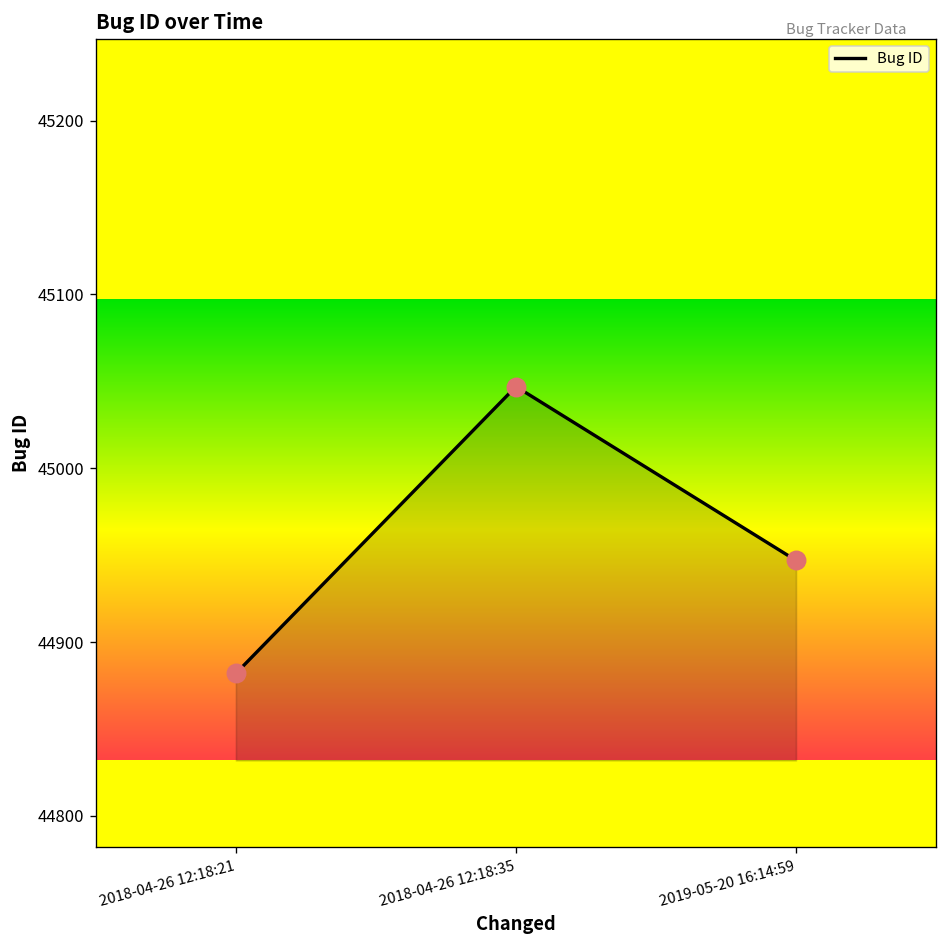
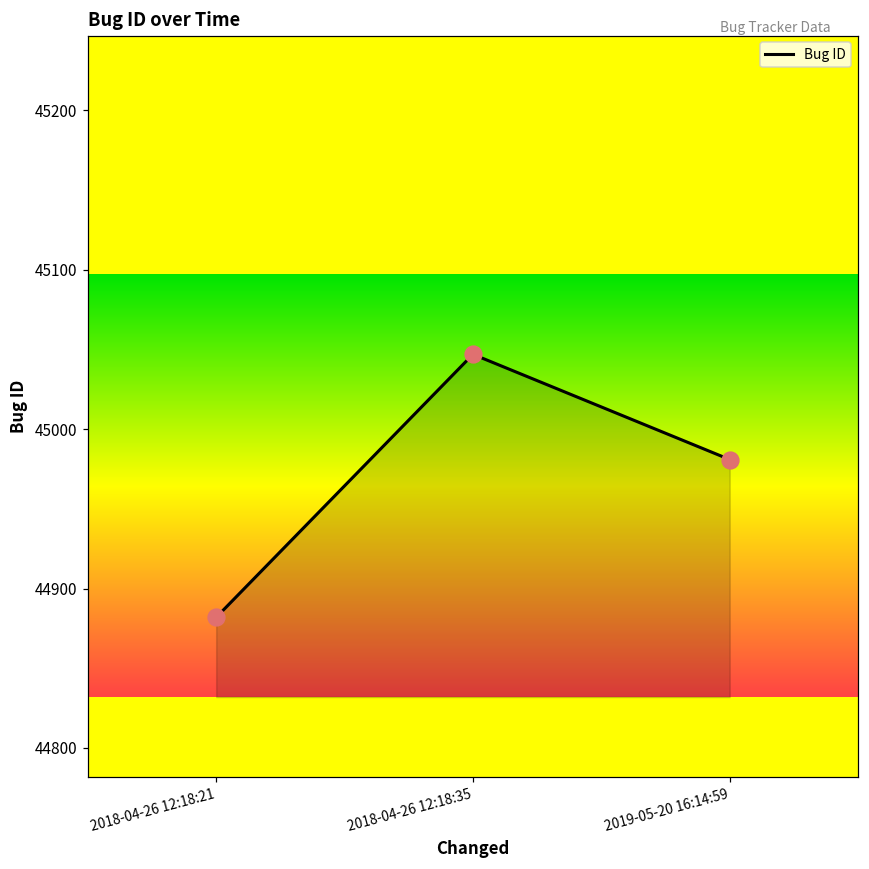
  {
    "2018-04-26 12:18:21": 44882,
    "2018-04-26 12:18:35": 45047,
-   "2019-05-20 16:14:59": 44947
+   "2019-05-20 16:14:59": 44981
  }
